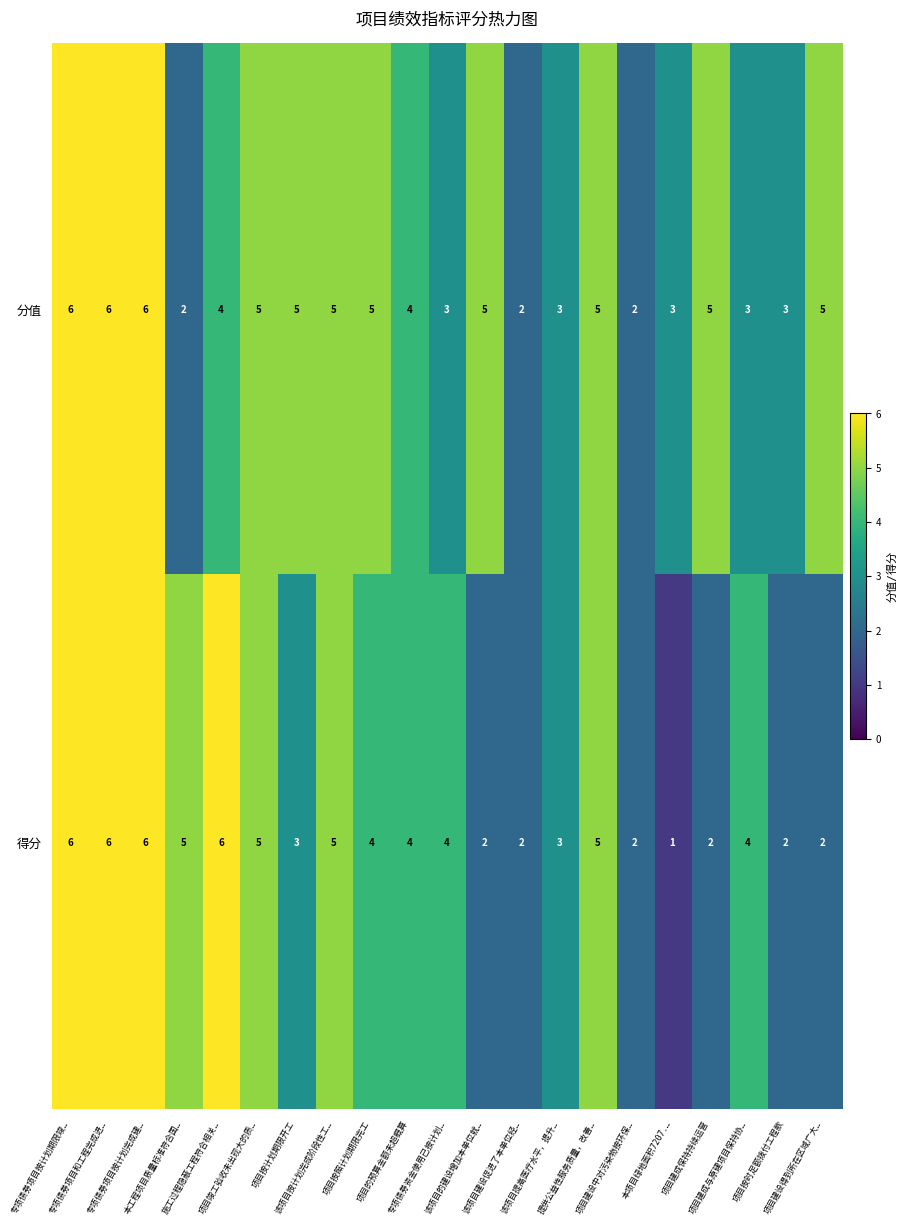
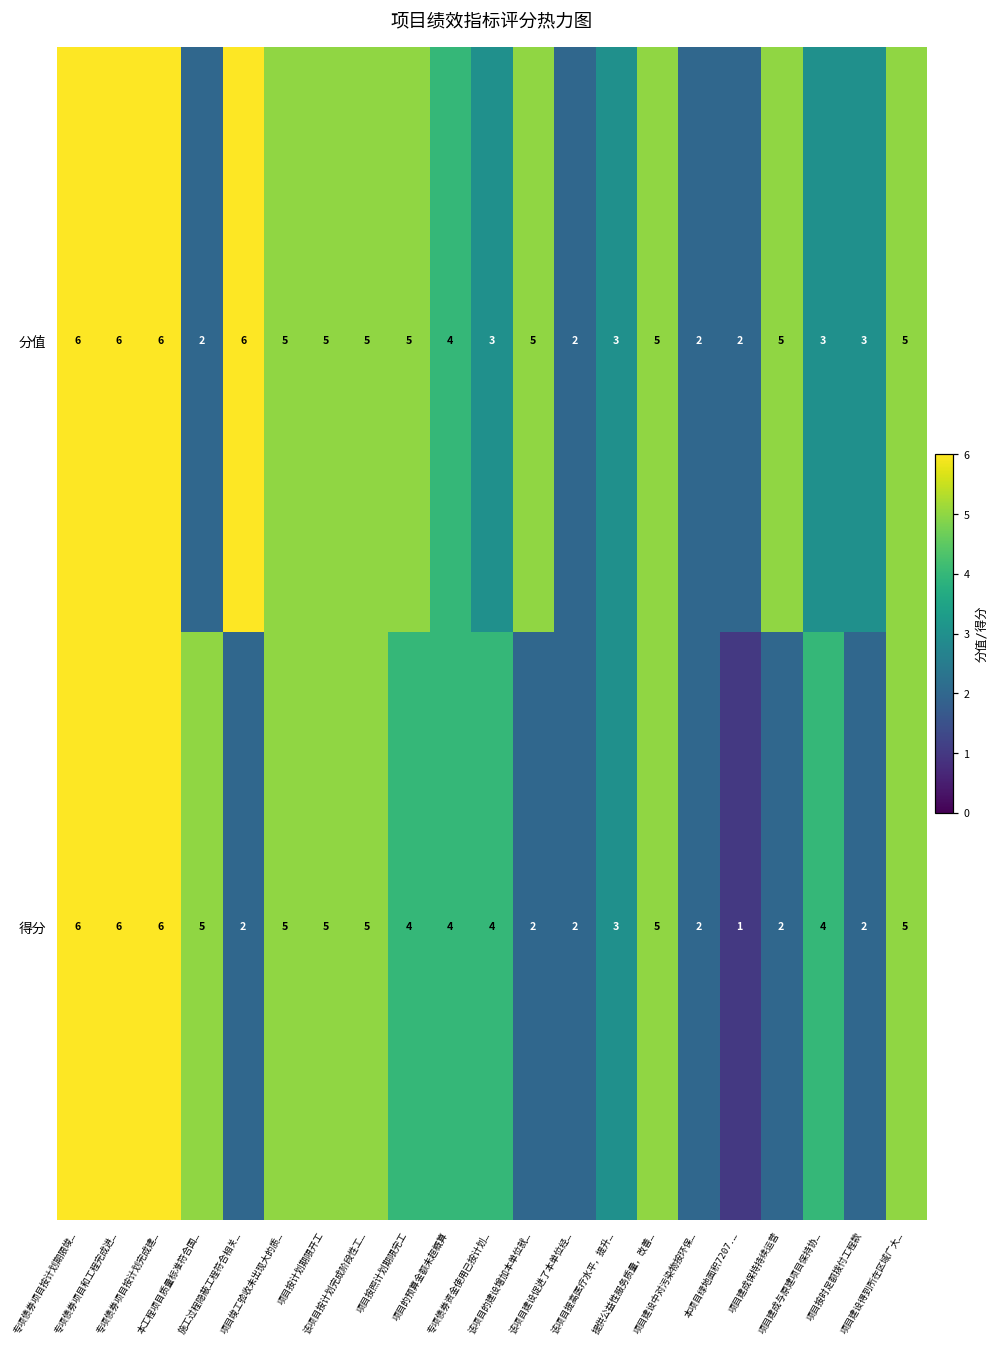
  {
    "分值": {
      "专项债券项目按计划期限竣…": 6,
      "专项债券项目和工程完成进…": 6,
      "专项债券项目按计划完成建…": 6,
      "本工程项目质量标准符合国…": 2,
-     "施工过程隐蔽工程符合相关…": 4,
+     "施工过程隐蔽工程符合相关…": 6,
      "项目竣工验收未出现大的质…": 5,
      "项目按计划期限开工": 5,
      "该项目按计划完成阶段性工…": 5,
      "项目按照计划期限完工": 5,
      "项目的预算金额未超概算": 4,
      "专项债券资金使用已按计划…": 3,
      "该项目的建设增加本单位就…": 5,
      "该项目建设促进了本单位经…": 2,
      "该项目提高医疗水平，提升…": 3,
      "提供公益性服务质量，改善…": 5,
      "项目建设中对污染物按环保…": 2,
-     "本项目绿地面积7207.…": 3,
+     "本项目绿地面积7207.…": 2,
      "项目建成保持持续运营": 5,
      "项目建成与原建项目保持协…": 3,
      "项目按时足额拨付工程款": 3,
      "项目建设得到所在区域广大…": 5
    },
    "得分": {
      "专项债券项目按计划期限竣…": 6,
      "专项债券项目和工程完成进…": 6,
      "专项债券项目按计划完成建…": 6,
      "本工程项目质量标准符合国…": 5,
-     "施工过程隐蔽工程符合相关…": 6,
+     "施工过程隐蔽工程符合相关…": 2,
      "项目竣工验收未出现大的质…": 5,
-     "项目按计划期限开工": 3,
+     "项目按计划期限开工": 5,
      "该项目按计划完成阶段性工…": 5,
      "项目按照计划期限完工": 4,
      "项目的预算金额未超概算": 4,
      "专项债券资金使用已按计划…": 4,
      "该项目的建设增加本单位就…": 2,
      "该项目建设促进了本单位经…": 2,
      "该项目提高医疗水平，提升…": 3,
      "提供公益性服务质量，改善…": 5,
      "项目建设中对污染物按环保…": 2,
      "本项目绿地面积7207.…": 1,
      "项目建成保持持续运营": 2,
      "项目建成与原建项目保持协…": 4,
      "项目按时足额拨付工程款": 2,
-     "项目建设得到所在区域广大…": 2
+     "项目建设得到所在区域广大…": 5
    }
  }
